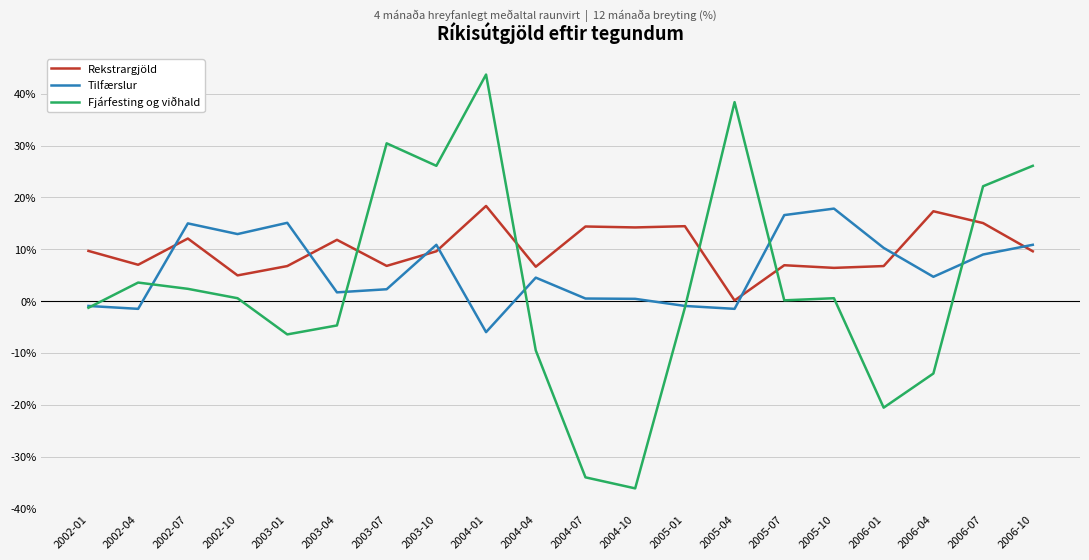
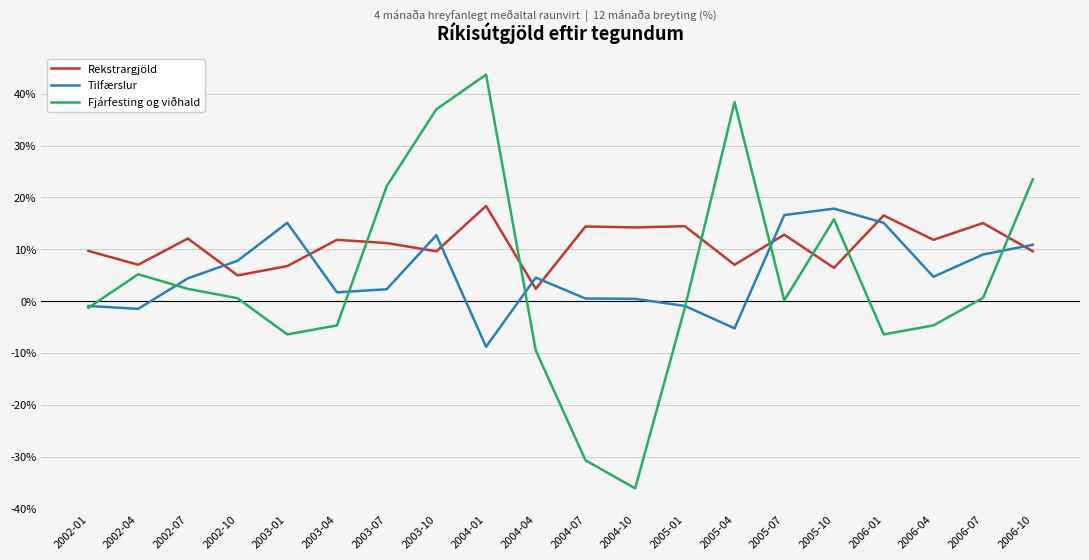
  {
    "Rekstrargjöld": {
      "2002-01": "10%",
      "2002-04": "7%",
      "2002-07": "12%",
      "2002-10": "5%",
      "2003-01": "7%",
      "2003-04": "12%",
-     "2003-07": "7%",
+     "2003-07": "11%",
      "2003-10": "10%",
      "2004-01": "18%",
-     "2004-04": "7%",
+     "2004-04": "2%",
      "2004-07": "14%",
      "2004-10": "14%",
      "2005-01": "14%",
-     "2005-04": "0%",
-     "2005-07": "7%",
+     "2005-04": "7%",
+     "2005-07": "13%",
      "2005-10": "6%",
-     "2006-01": "7%",
-     "2006-04": "17%",
+     "2006-01": "17%",
+     "2006-04": "12%",
      "2006-07": "15%",
      "2006-10": "10%"
    },
    "Tilfærslur": {
      "2002-04": "-1%",
-     "2002-07": "15%",
-     "2002-10": "13%",
+     "2002-07": "4%",
+     "2002-10": "8%",
      "2003-01": "15%",
      "2003-04": "2%",
      "2003-07": "2%",
-     "2003-10": "11%",
-     "2004-01": "-6%",
+     "2003-10": "13%",
+     "2004-01": "-9%",
      "2004-04": "5%",
      "2004-07": "1%",
      "2004-10": "0%",
-     "2005-04": "-1%",
+     "2005-04": "-5%",
      "2005-07": "17%",
      "2005-10": "18%",
-     "2006-01": "10%",
+     "2006-01": "15%",
      "2006-04": "5%",
      "2006-07": "9%",
      "2006-10": "11%"
    },
    "Fjárfesting og viðhald": {
-     "2002-04": "4%",
+     "2002-04": "5%",
      "2002-07": "2%",
      "2002-10": "1%",
      "2003-01": "-6%",
      "2003-04": "-5%",
-     "2003-07": "30%",
-     "2003-10": "26%",
+     "2003-07": "22%",
+     "2003-10": "37%",
      "2004-01": "44%",
      "2004-04": "-9%",
-     "2004-07": "-34%",
+     "2004-07": "-31%",
      "2004-10": "-36%",
      "2005-04": "38%",
      "2005-07": "0%",
-     "2005-10": "1%",
-     "2006-01": "-21%",
-     "2006-04": "-14%",
-     "2006-07": "22%",
-     "2006-10": "26%"
+     "2005-10": "16%",
+     "2006-01": "-6%",
+     "2006-04": "-5%",
+     "2006-07": "1%",
+     "2006-10": "24%"
    }
  }
